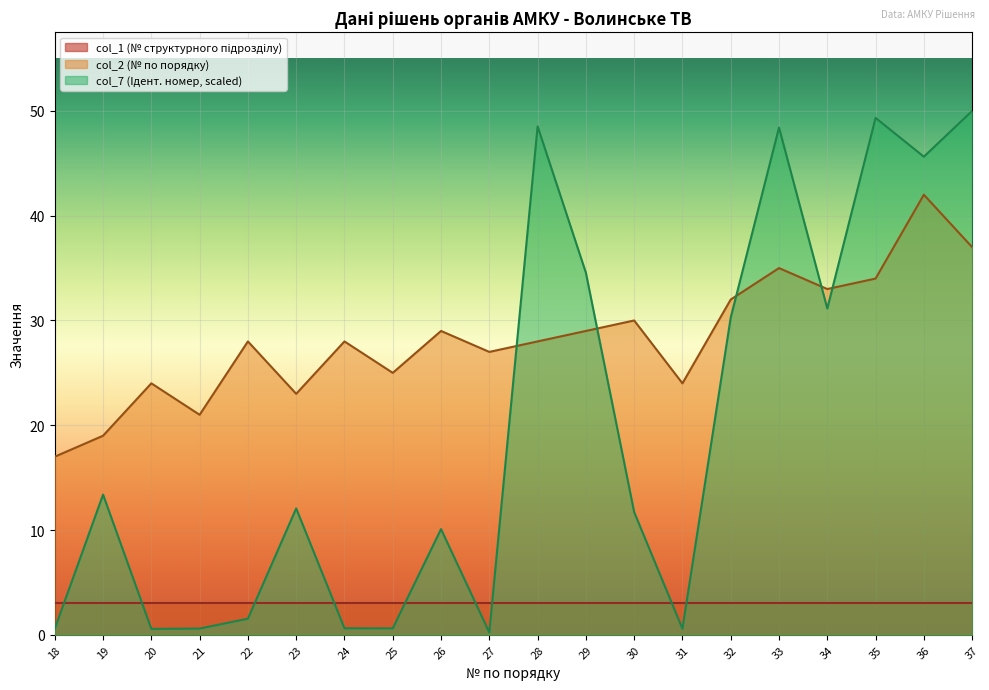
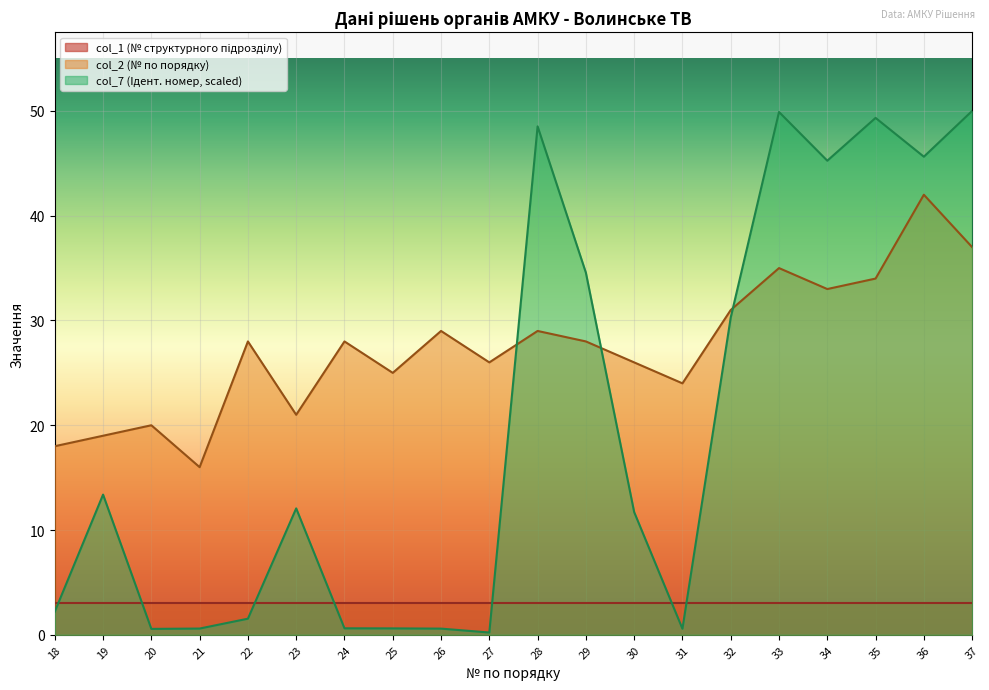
  {
    "col_1 (№ структурного підрозділу)": {
      "18": 3.0,
      "19": 3.0,
      "20": 3.0,
      "21": 3.0,
      "22": 3.0,
      "23": 3.0,
      "24": 3.0,
      "25": 3.0,
      "26": 3.0,
      "27": 3.0,
      "28": 3.0,
      "29": 3.0,
      "30": 3.0,
      "31": 3.0,
      "32": 3.0,
      "33": 3.0,
      "34": 3.0,
      "35": 3.0,
      "36": 3.0,
      "37": 3.0
    },
    "col_2 (№ по порядку)": {
-     "18": 17,
+     "18": 18,
      "19": 19,
-     "20": 24,
-     "21": 21,
+     "20": 20,
+     "21": 16,
      "22": 28,
-     "23": 23,
+     "23": 21,
      "24": 28,
      "25": 25,
      "26": 29,
-     "27": 27,
-     "28": 28,
-     "29": 29,
-     "30": 30,
+     "27": 26,
+     "28": 29,
+     "29": 28,
+     "30": 26,
      "31": 24,
-     "32": 32,
+     "32": 31,
      "33": 35,
      "34": 33,
      "35": 34,
      "36": 42,
      "37": 37
    },
    "col_7 (Ідент. номер, scaled)": {
-     "18": 0.6,
+     "18": 2.2,
      "19": 13.4,
      "20": 0.6,
      "21": 0.6,
      "22": 1.5,
      "23": 12.1,
      "24": 0.6,
      "25": 0.6,
-     "26": 10.1,
+     "26": 0.6,
      "27": 0.2,
      "28": 48.5,
      "29": 34.6,
      "30": 11.7,
      "31": 0.6,
      "32": 30.3,
-     "33": 48.4,
-     "34": 31.1,
+     "33": 49.9,
+     "34": 45.2,
      "35": 49.3,
      "36": 45.6,
      "37": 50.0
    }
  }
